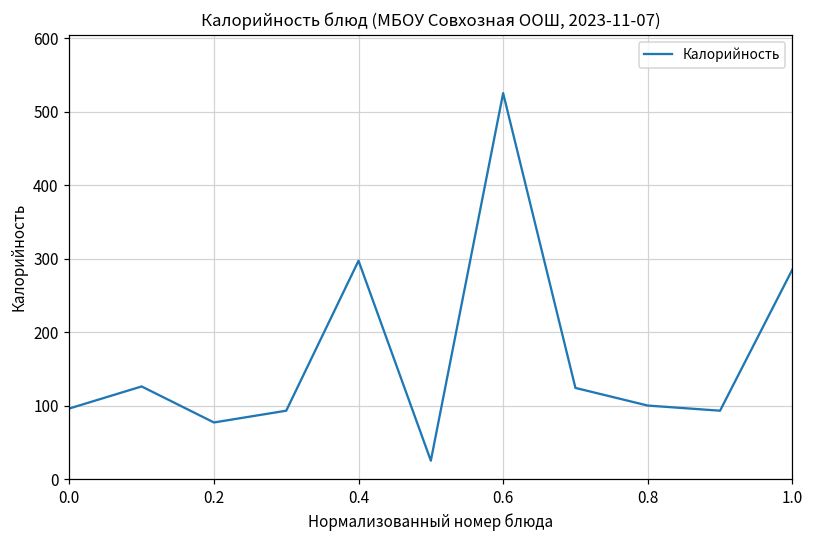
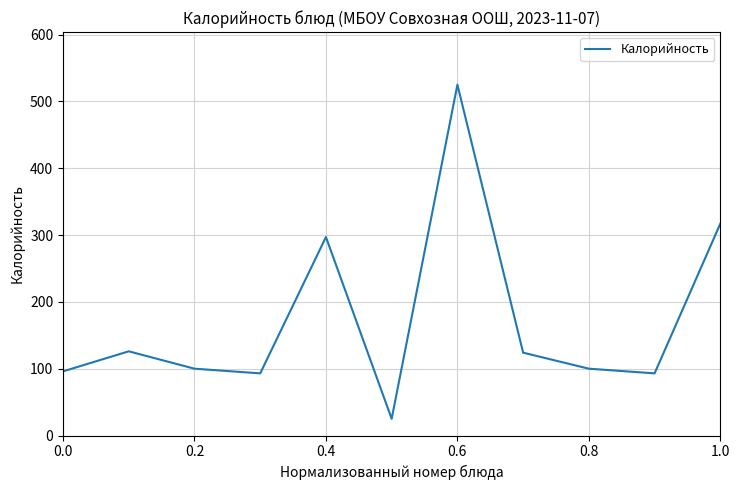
  {
    "0.0": 100,
-   "0.2": 80,
+   "0.2": 100,
    "0.4": 300,
    "0.6": 530,
    "0.8": 100,
-   "1.0": 290
+   "1.0": 320
  }
